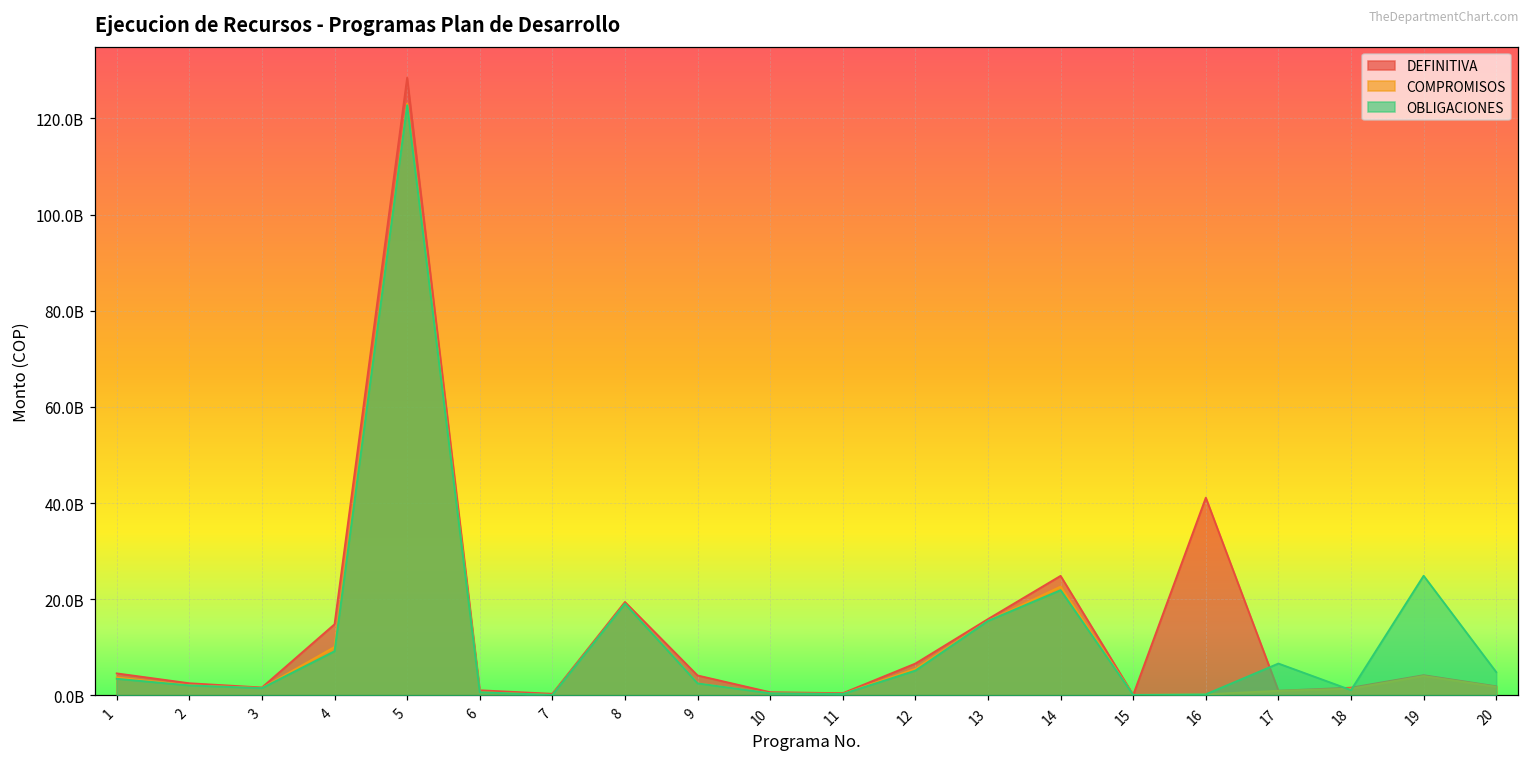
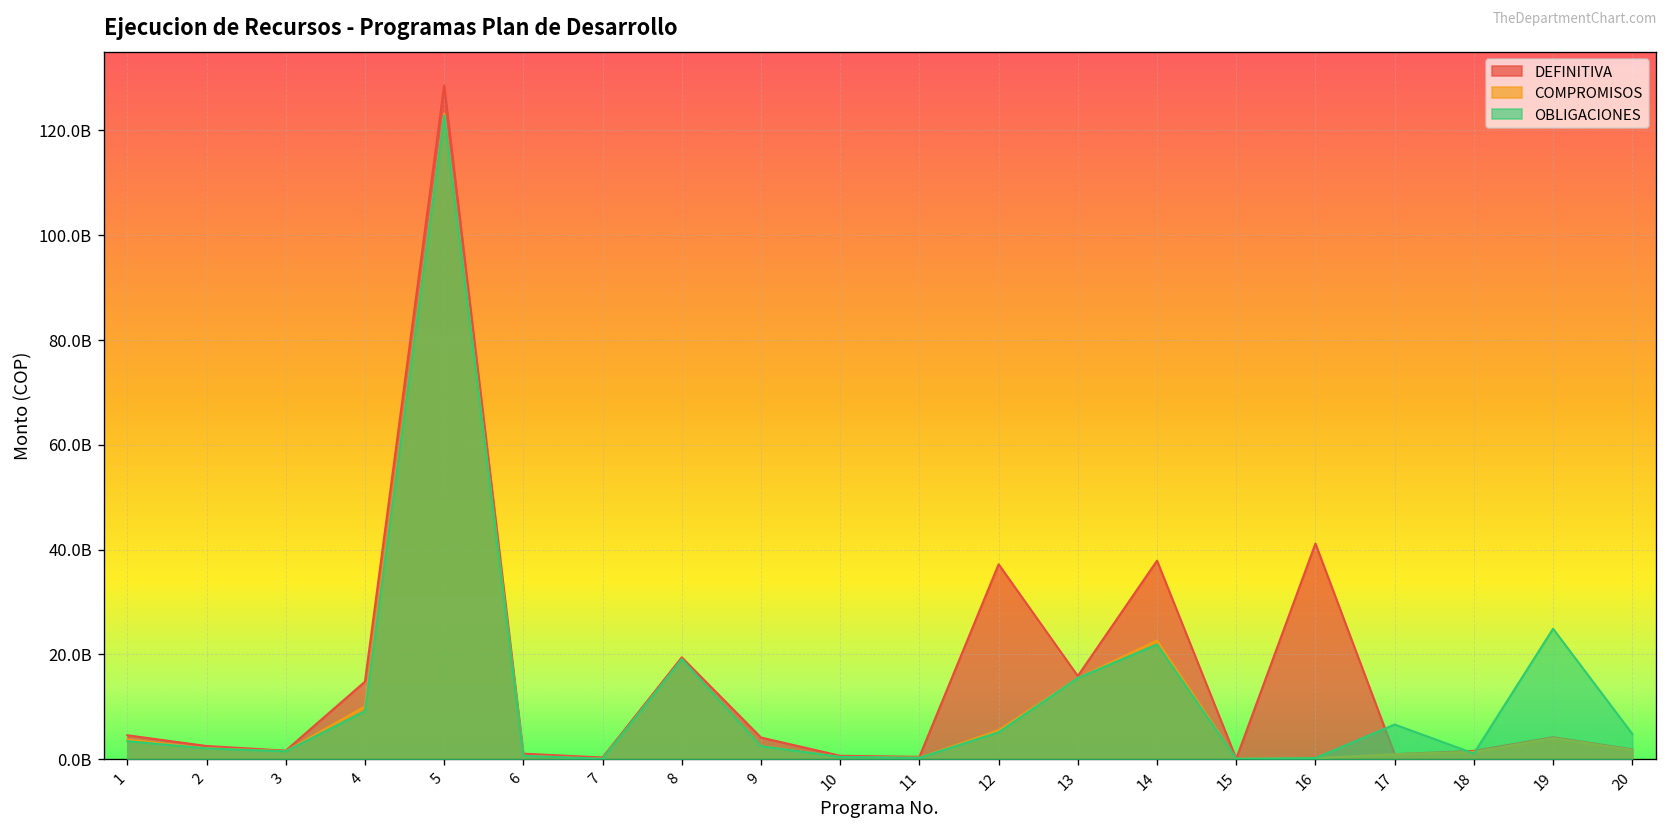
  {
    "DEFINITIVA": {
      "1": 5000000000,
      "4": 15000000000,
      "5": 128000000000,
      "9": 4000000000,
-     "12": 7000000000,
-     "14": 25000000000,
+     "12": 37000000000,
+     "14": 38000000000,
      "16": 41000000000
    },
    "COMPROMISOS": {
      "4": 10000000000,
      "14": 23000000000
    },
    "OBLIGACIONES": {
      "4": 9000000000,
      "14": 22000000000,
      "17": 7000000000,
      "19": 25000000000,
      "20": 5000000000
    }
  }
